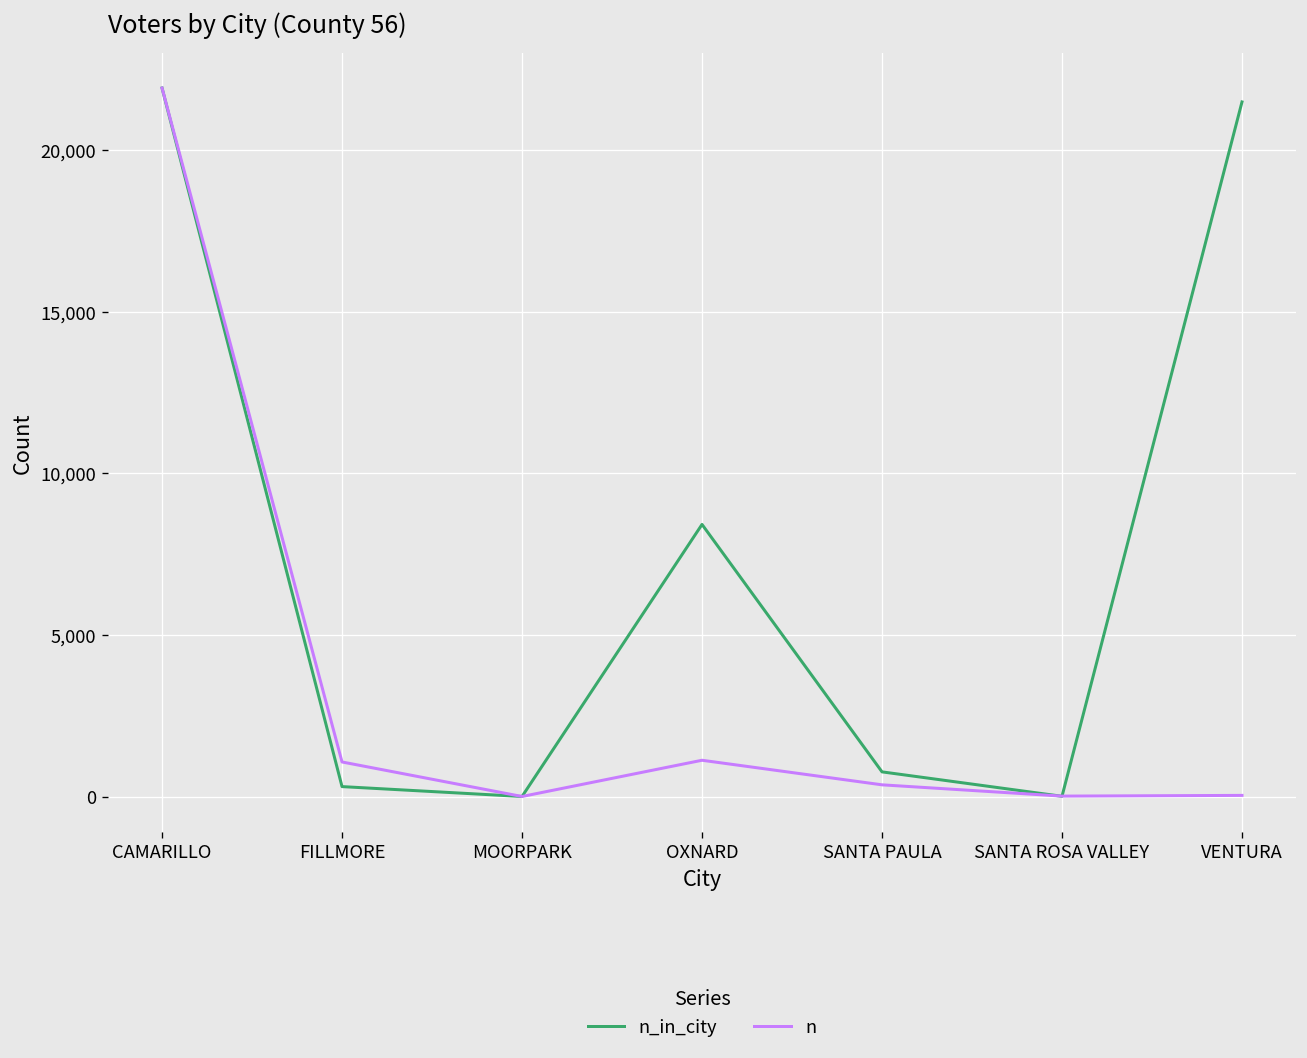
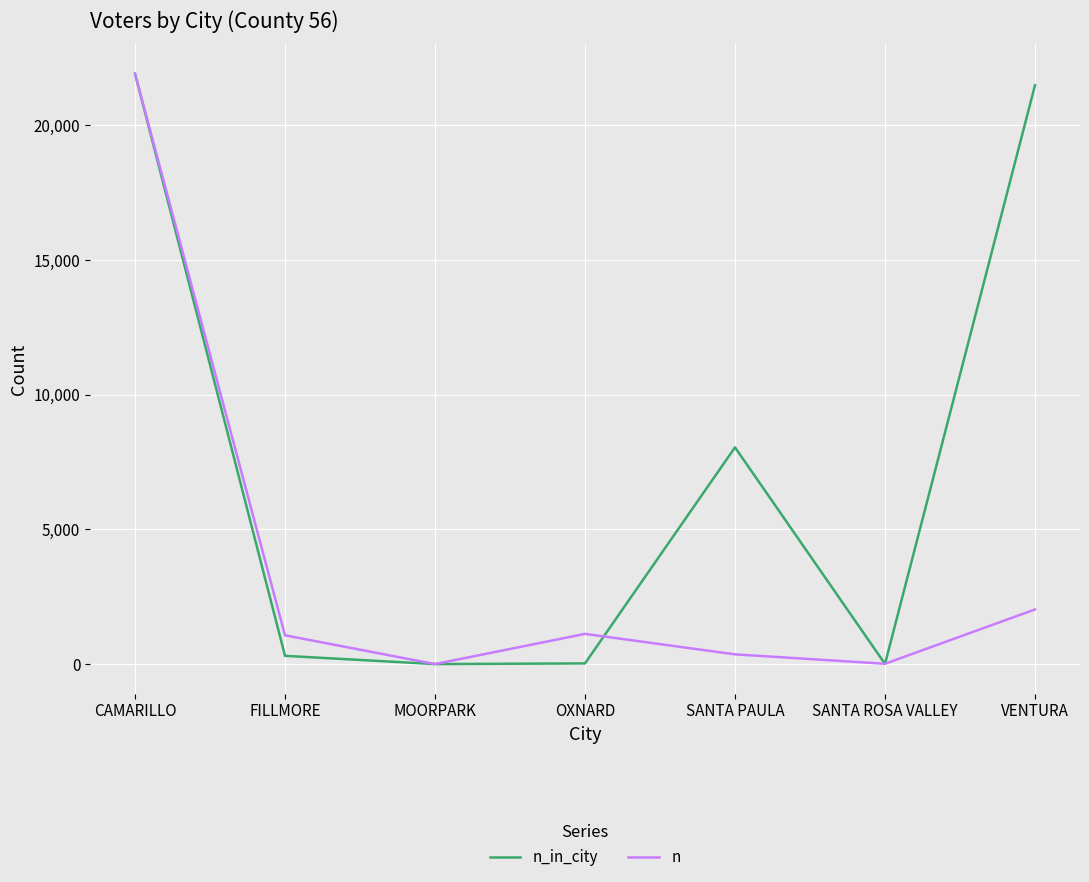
  {
    "n_in_city": {
      "FILLMORE": "300",
-     "OXNARD": "8,400",
-     "SANTA PAULA": "800",
+     "OXNARD": "0",
+     "SANTA PAULA": "8,000",
      "VENTURA": "21,500"
    },
    "n": {
      "FILLMORE": "1,100",
      "OXNARD": "1,100",
      "SANTA PAULA": "400",
-     "VENTURA": "0"
+     "VENTURA": "2,000"
    }
  }
